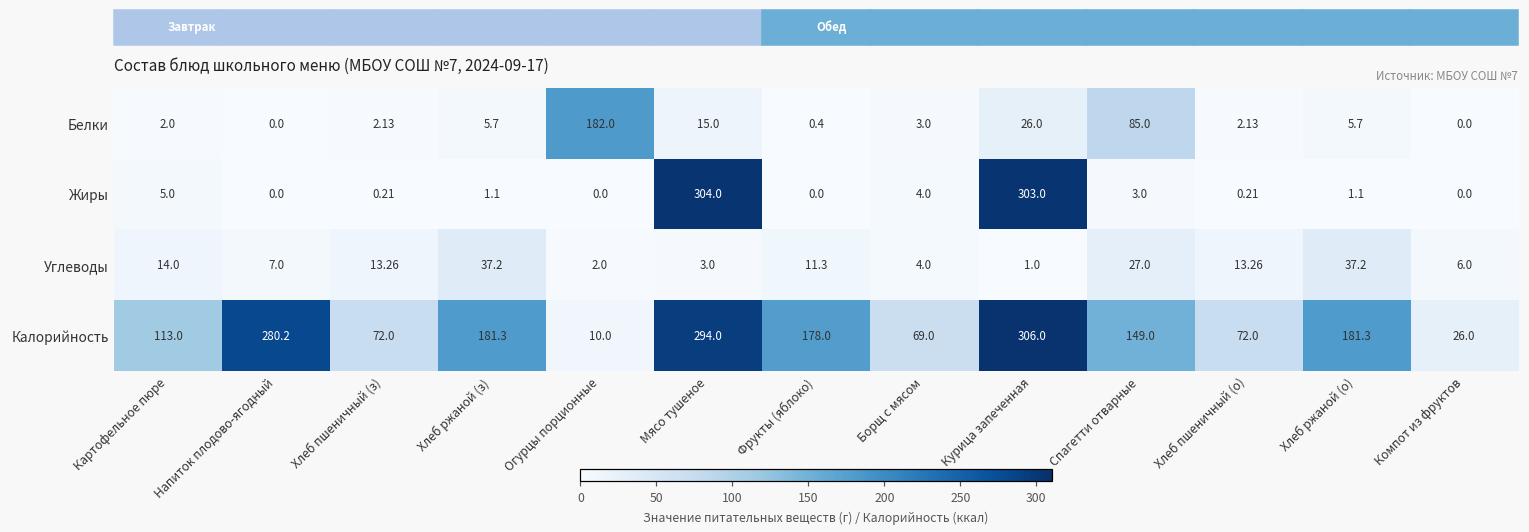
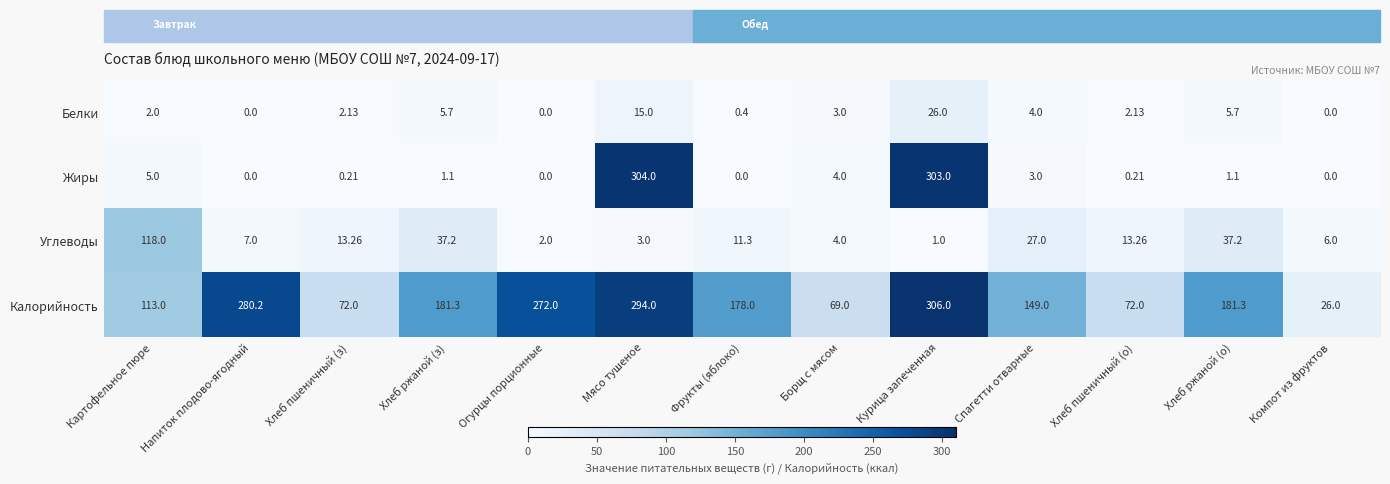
  {
    "Белки": {
      "Картофельное пюре": 2.0,
      "Напиток плодово-ягодный": 0.0,
      "Хлеб пшеничный (з)": 2.13,
      "Хлеб ржаной (з)": 5.7,
-     "Огурцы порционные": 182.0,
+     "Огурцы порционные": 0.0,
      "Мясо тушеное": 15.0,
      "Фрукты (яблоко)": 0.4,
      "Борщ с мясом": 3.0,
      "Курица запеченная": 26.0,
-     "Спагетти отварные": 85.0,
+     "Спагетти отварные": 4.0,
      "Хлеб пшеничный (о)": 2.13,
      "Хлеб ржаной (о)": 5.7,
      "Компот из фруктов": 0.0
    },
    "Жиры": {
      "Картофельное пюре": 5.0,
      "Напиток плодово-ягодный": 0.0,
      "Хлеб пшеничный (з)": 0.21,
      "Хлеб ржаной (з)": 1.1,
      "Огурцы порционные": 0.0,
      "Мясо тушеное": 304.0,
      "Фрукты (яблоко)": 0.0,
      "Борщ с мясом": 4.0,
      "Курица запеченная": 303.0,
      "Спагетти отварные": 3.0,
      "Хлеб пшеничный (о)": 0.21,
      "Хлеб ржаной (о)": 1.1,
      "Компот из фруктов": 0.0
    },
    "Углеводы": {
-     "Картофельное пюре": 14.0,
+     "Картофельное пюре": 118.0,
      "Напиток плодово-ягодный": 7.0,
      "Хлеб пшеничный (з)": 13.26,
      "Хлеб ржаной (з)": 37.2,
      "Огурцы порционные": 2.0,
      "Мясо тушеное": 3.0,
      "Фрукты (яблоко)": 11.3,
      "Борщ с мясом": 4.0,
      "Курица запеченная": 1.0,
      "Спагетти отварные": 27.0,
      "Хлеб пшеничный (о)": 13.26,
      "Хлеб ржаной (о)": 37.2,
      "Компот из фруктов": 6.0
    },
    "Калорийность": {
      "Картофельное пюре": 113.0,
      "Напиток плодово-ягодный": 280.2,
      "Хлеб пшеничный (з)": 72.0,
      "Хлеб ржаной (з)": 181.3,
-     "Огурцы порционные": 10.0,
+     "Огурцы порционные": 272.0,
      "Мясо тушеное": 294.0,
      "Фрукты (яблоко)": 178.0,
      "Борщ с мясом": 69.0,
      "Курица запеченная": 306.0,
      "Спагетти отварные": 149.0,
      "Хлеб пшеничный (о)": 72.0,
      "Хлеб ржаной (о)": 181.3,
      "Компот из фруктов": 26.0
    }
  }
